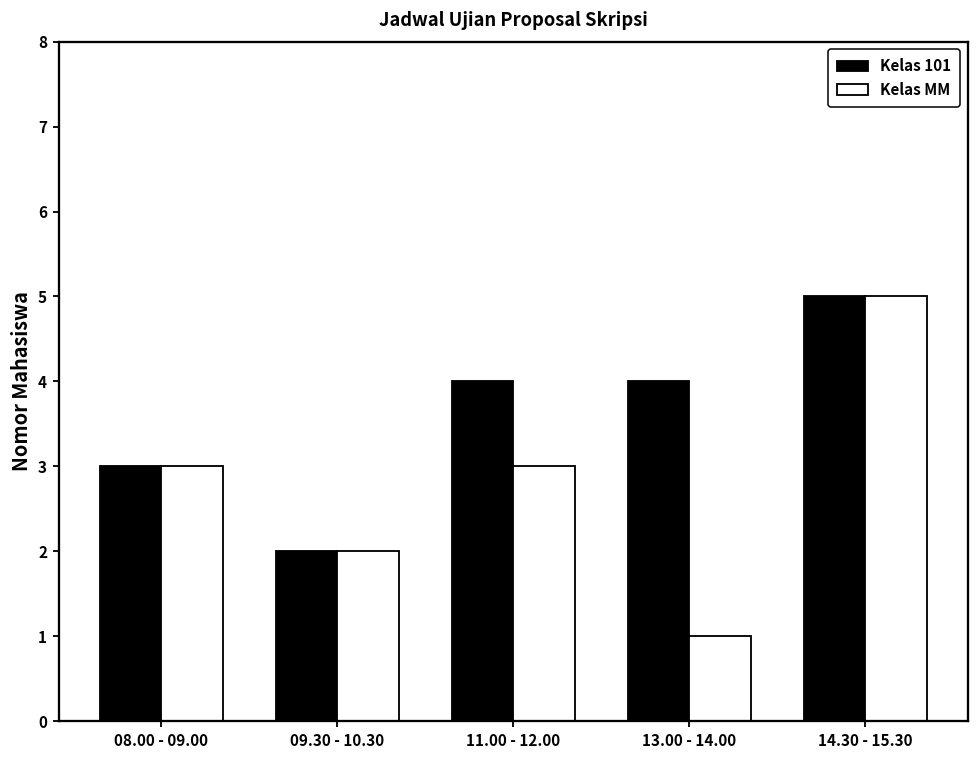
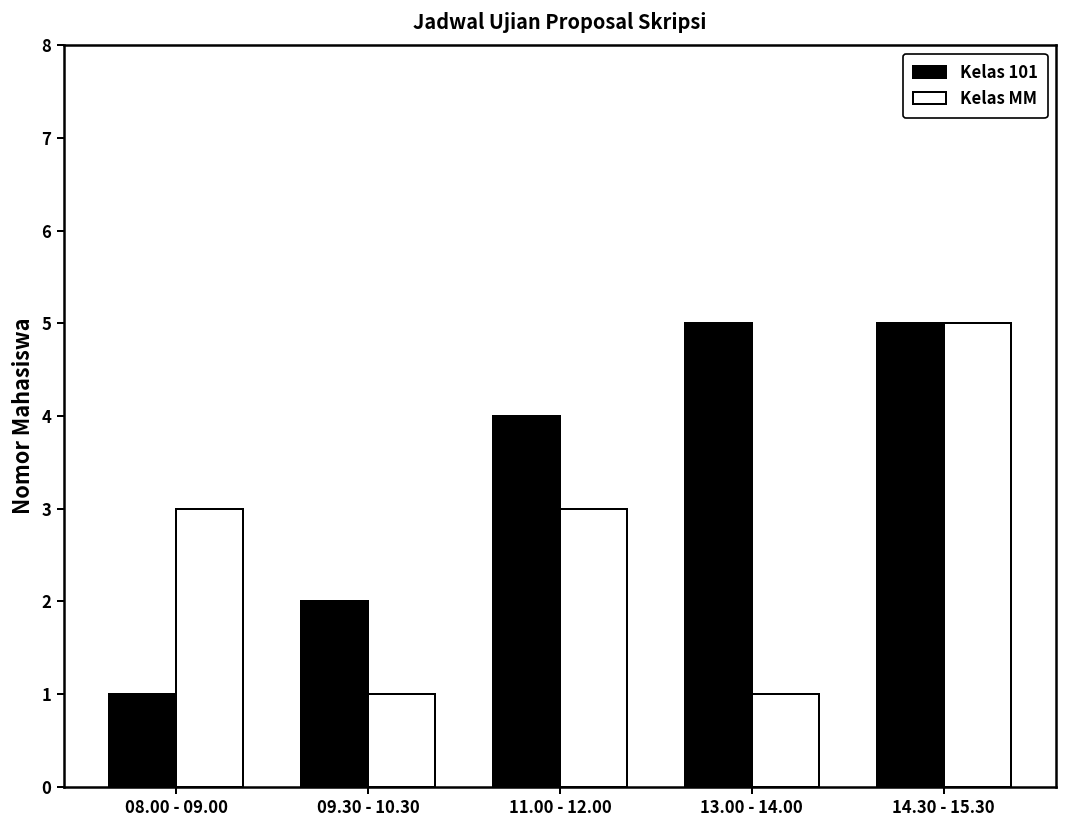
  {
    "Kelas 101": {
-     "08.00 - 09.00": 3,
+     "08.00 - 09.00": 1,
      "09.30 - 10.30": 2,
      "11.00 - 12.00": 4,
-     "13.00 - 14.00": 4,
+     "13.00 - 14.00": 5,
      "14.30 - 15.30": 5
    },
    "Kelas MM": {
      "08.00 - 09.00": 3,
-     "09.30 - 10.30": 2,
+     "09.30 - 10.30": 1,
      "11.00 - 12.00": 3,
      "13.00 - 14.00": 1,
      "14.30 - 15.30": 5
    }
  }
